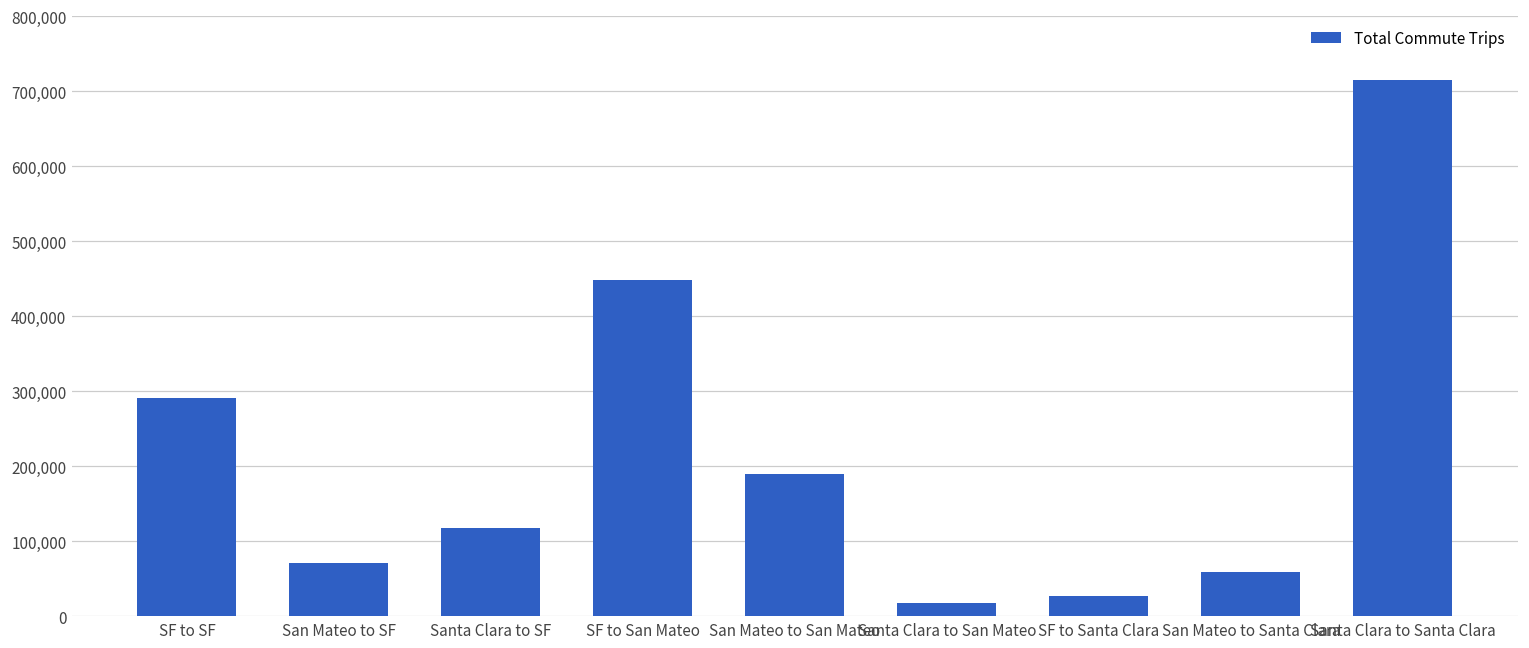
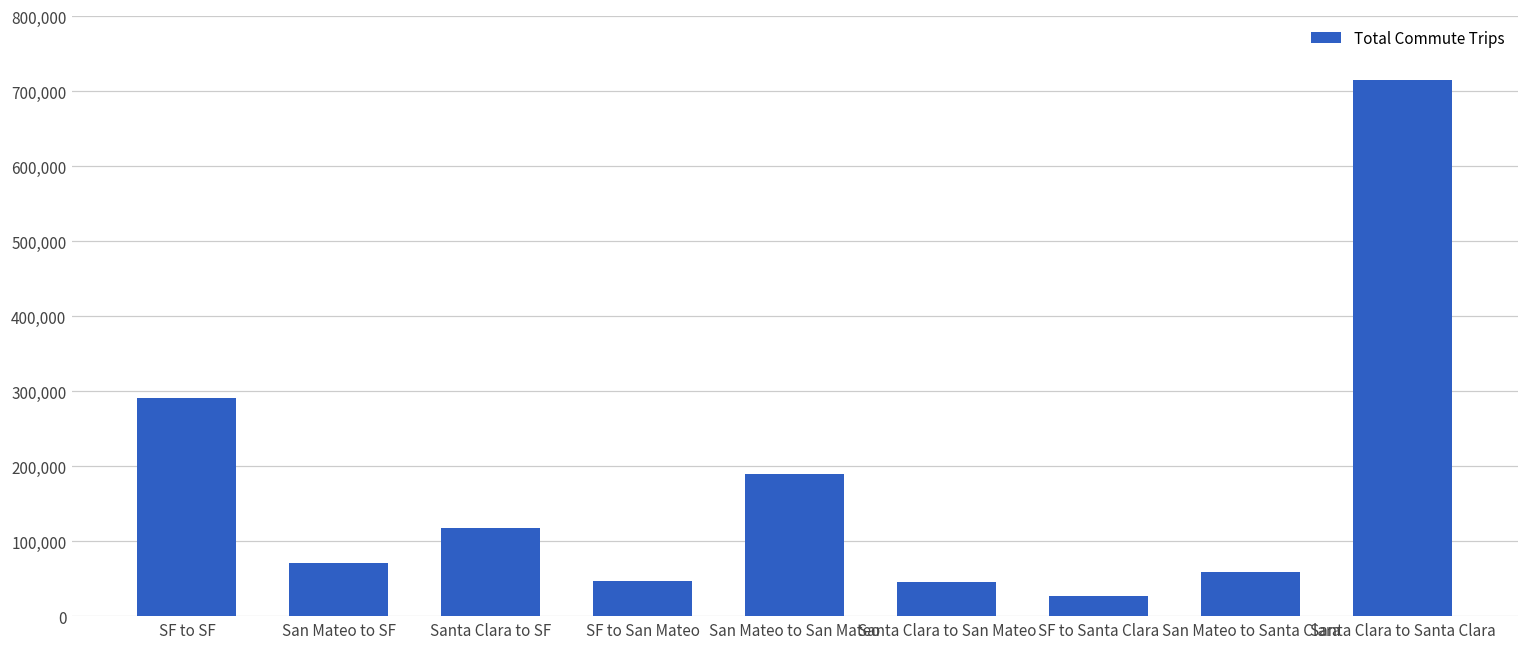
  {
    "SF to SF": "290,000",
    "San Mateo to SF": "70,000",
    "Santa Clara to SF": "120,000",
-   "SF to San Mateo": "450,000",
+   "SF to San Mateo": "50,000",
    "San Mateo to San Mateo": "190,000",
-   "Santa Clara to San Mateo": "20,000",
+   "Santa Clara to San Mateo": "50,000",
    "SF to Santa Clara": "30,000"
  }
